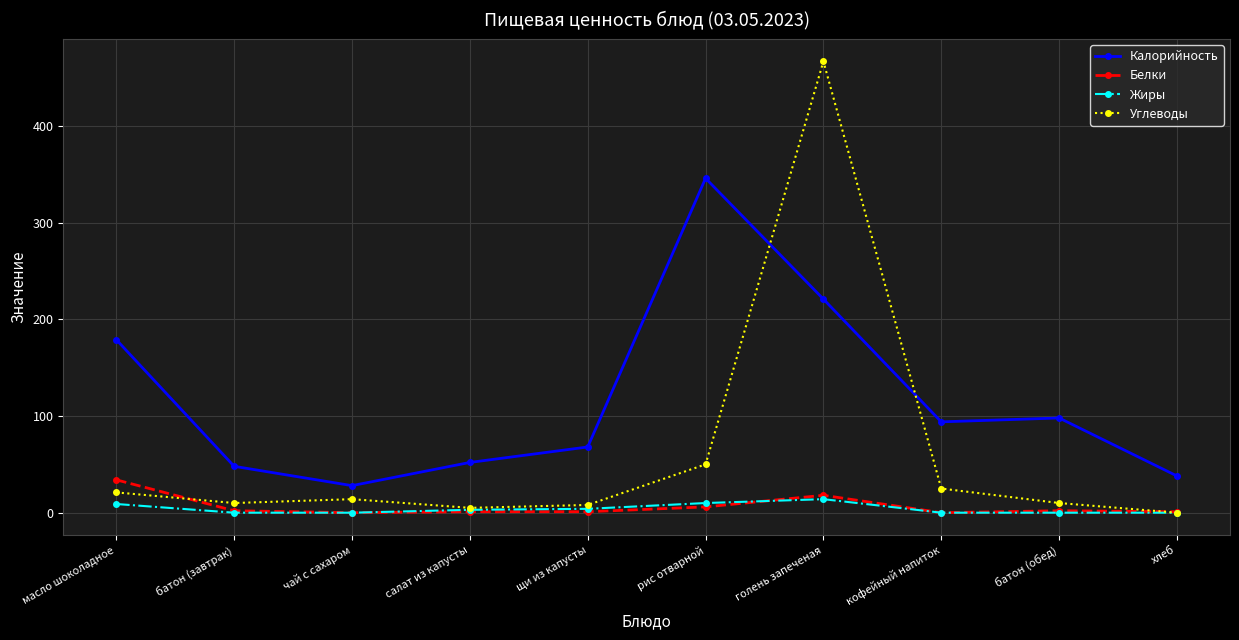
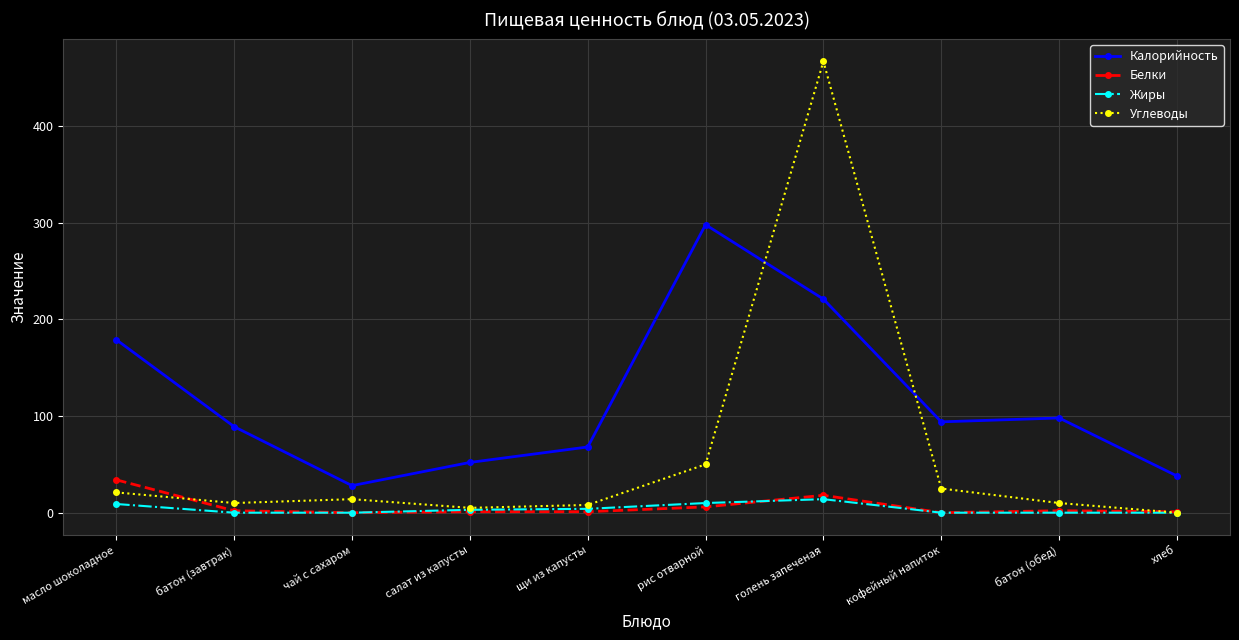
  {
    "Калорийность": {
      "масло шоколадное": 180,
-     "батон (завтрак)": 50,
+     "батон (завтрак)": 90,
      "чай с сахаром": 30,
      "салат из капусты": 50,
      "щи из капусты": 70,
-     "рис отварной": 350,
+     "рис отварной": 300,
      "голень запеченая": 220,
      "кофейный напиток": 90,
      "батон (обед)": 100,
      "хлеб": 40
    },
    "Белки": {
      "масло шоколадное": 30,
      "щи из капусты": 0,
      "рис отварной": 10,
      "голень запеченая": 20
    },
    "Жиры": {
      "масло шоколадное": 10,
      "щи из капусты": 0,
      "рис отварной": 10,
      "голень запеченая": 10
    },
    "Углеводы": {
      "масло шоколадное": 20,
      "батон (завтрак)": 10,
      "чай с сахаром": 10,
      "щи из капусты": 10,
      "рис отварной": 50,
      "голень запеченая": 470,
      "кофейный напиток": 30,
      "батон (обед)": 10
    }
  }
